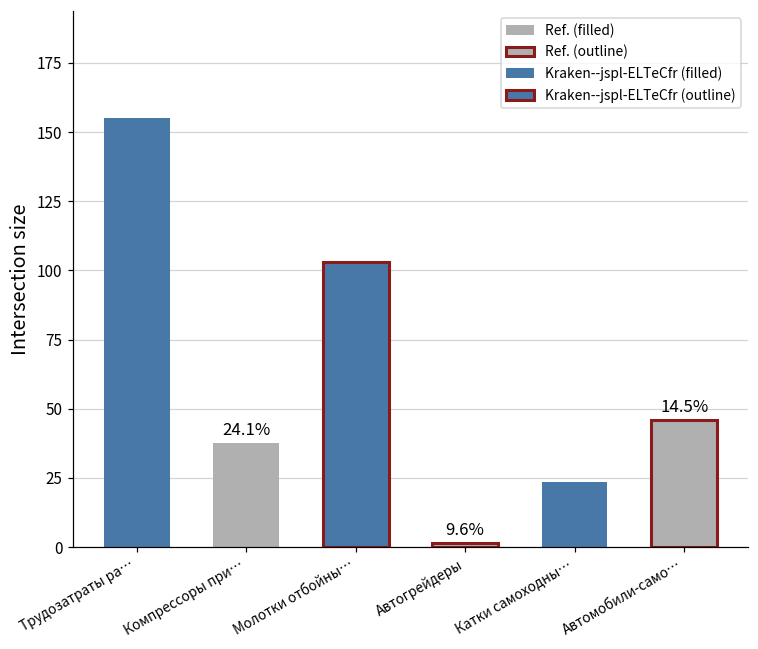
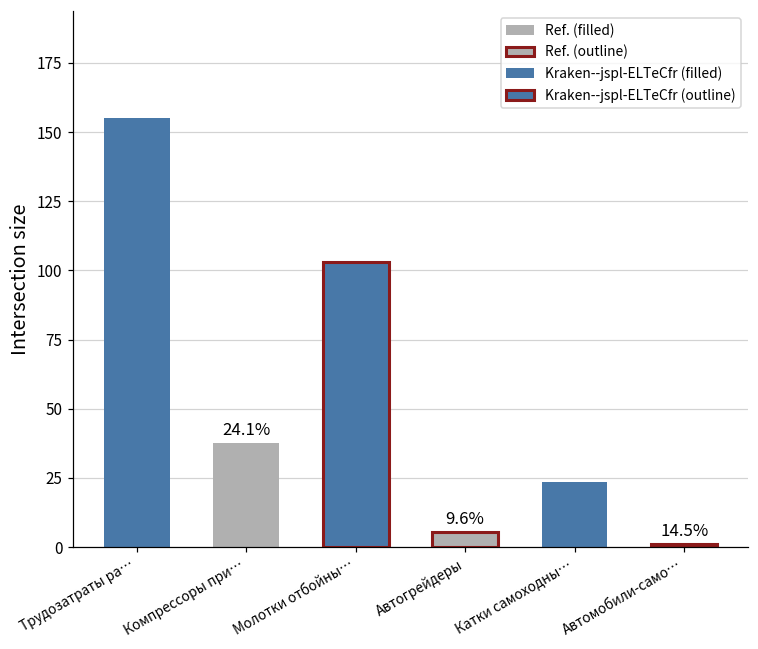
  {
    "Трудозатраты ра…": 155,
    "Молотки отбойны…": 103,
-   "Автогрейдеры": 2,
+   "Автогрейдеры": 6,
    "Катки самоходны…": 24,
-   "Автомобили-само…": 46
+   "Автомобили-само…": 1
  }
